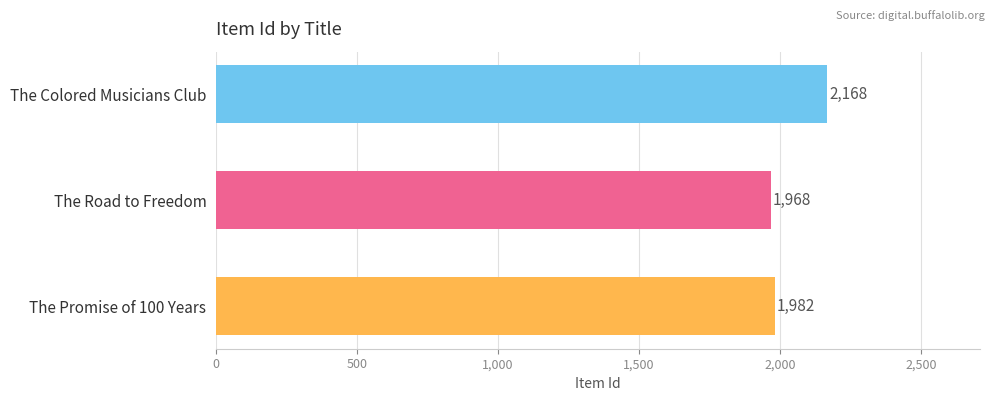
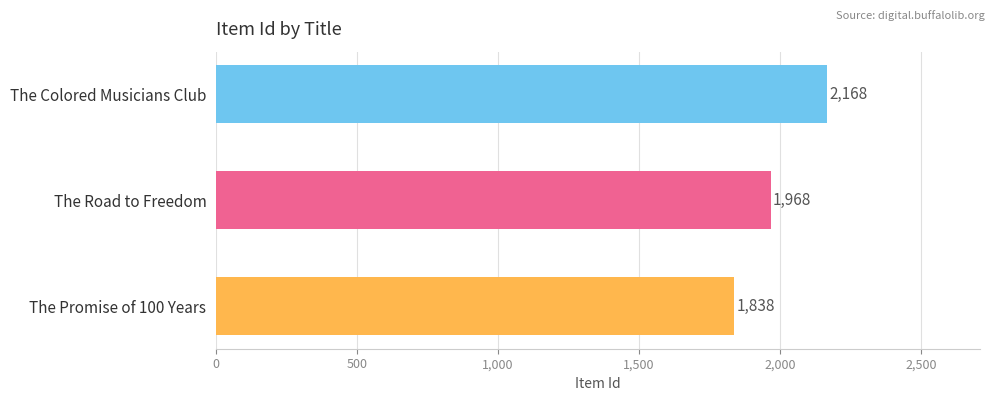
  {
    "The Colored Musicians Club": "2,168",
    "The Road to Freedom": "1,968",
-   "The Promise of 100 Years": "1,982"
+   "The Promise of 100 Years": "1,838"
  }
